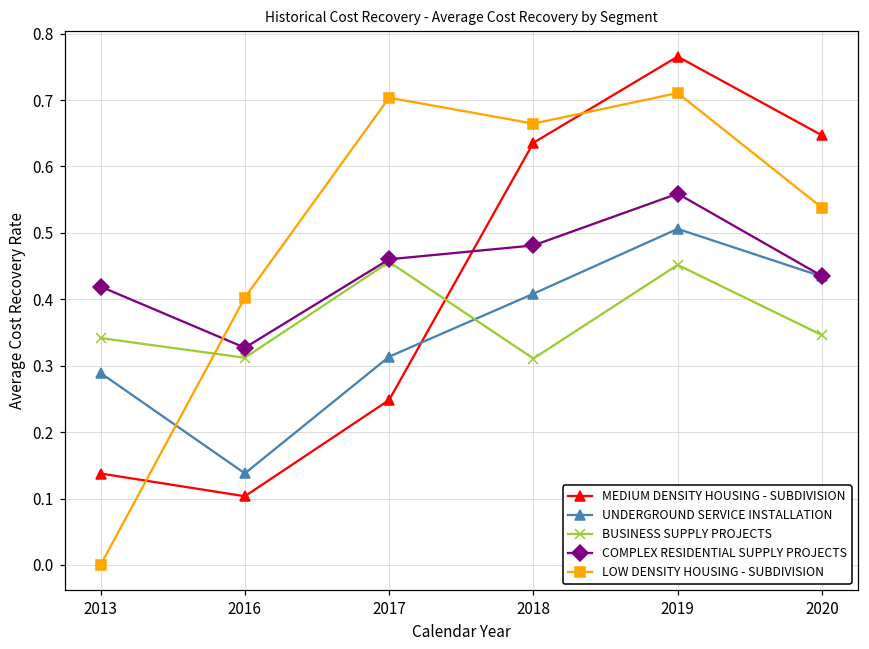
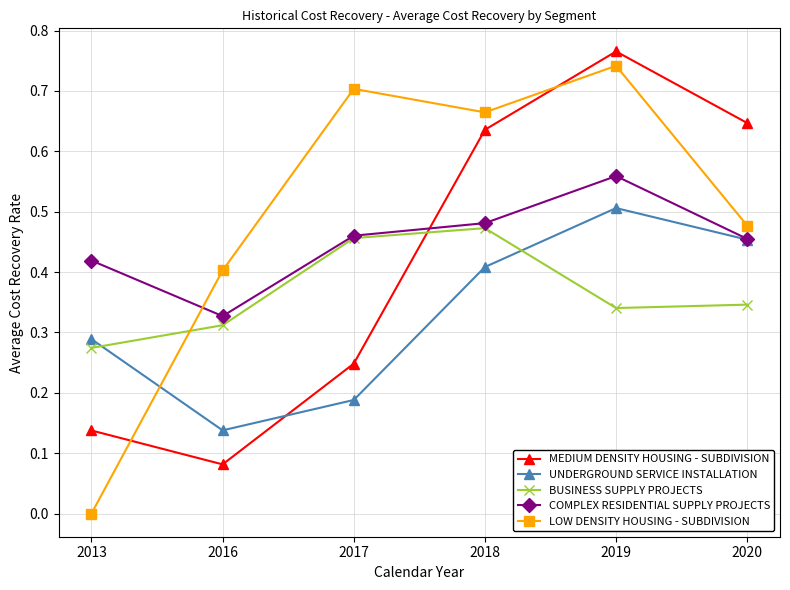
  {
    "MEDIUM DENSITY HOUSING - SUBDIVISION": {
      "2013": 0.14,
-     "2016": 0.10,
+     "2016": 0.08,
      "2017": 0.25,
      "2018": 0.64,
      "2019": 0.77,
      "2020": 0.65
    },
    "UNDERGROUND SERVICE INSTALLATION": {
      "2013": 0.29,
      "2016": 0.14,
-     "2017": 0.31,
+     "2017": 0.19,
      "2018": 0.41,
      "2019": 0.51,
-     "2020": 0.43
+     "2020": 0.45
    },
    "BUSINESS SUPPLY PROJECTS": {
-     "2013": 0.34,
+     "2013": 0.27,
      "2016": 0.31,
-     "2018": 0.31,
-     "2019": 0.45,
+     "2018": 0.47,
+     "2019": 0.34,
      "2020": 0.35
    },
    "COMPLEX RESIDENTIAL SUPPLY PROJECTS": {
      "2013": 0.42,
      "2016": 0.33,
      "2018": 0.48,
      "2019": 0.56,
-     "2020": 0.44
+     "2020": 0.45
    },
    "LOW DENSITY HOUSING - SUBDIVISION": {
      "2013": 0.00,
      "2016": 0.40,
      "2017": 0.70,
      "2018": 0.66,
-     "2019": 0.71,
-     "2020": 0.54
+     "2019": 0.74,
+     "2020": 0.48
    }
  }
